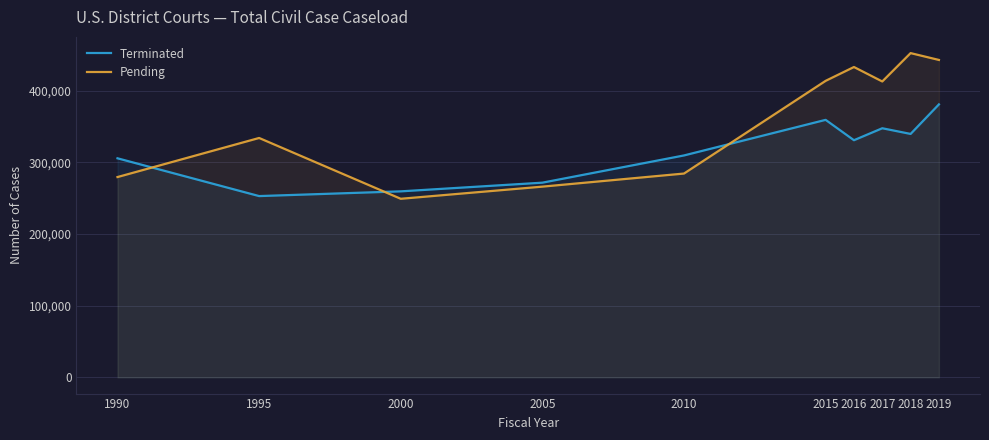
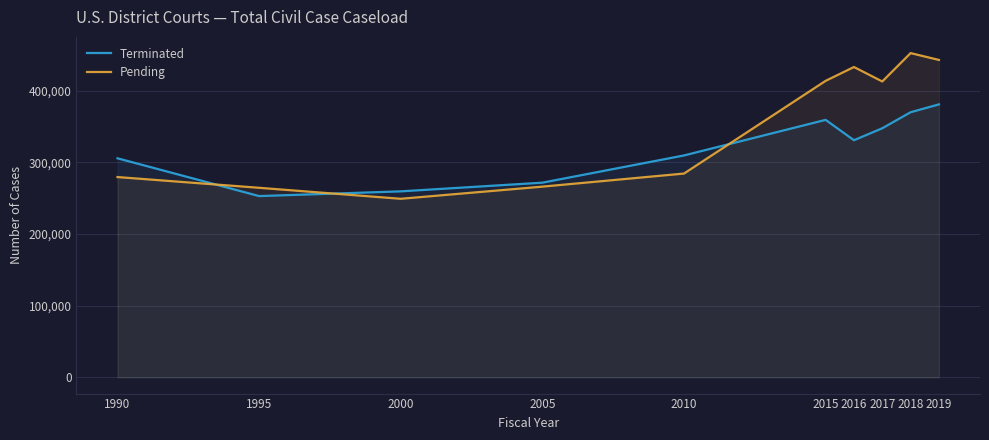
  {
    "Terminated": {
      "1990": "310,000",
      "1995": "250,000",
      "2000": "260,000",
      "2005": "270,000",
      "2010": "310,000",
      "2015": "360,000",
      "2016": "330,000",
      "2017": "350,000",
-     "2018": "340,000",
+     "2018": "370,000",
      "2019": "380,000"
    },
    "Pending": {
      "1990": "280,000",
-     "1995": "330,000",
+     "1995": "260,000",
      "2000": "250,000",
      "2005": "270,000",
      "2010": "280,000",
      "2015": "410,000",
      "2016": "430,000",
      "2017": "410,000",
      "2018": "450,000",
      "2019": "440,000"
    }
  }
